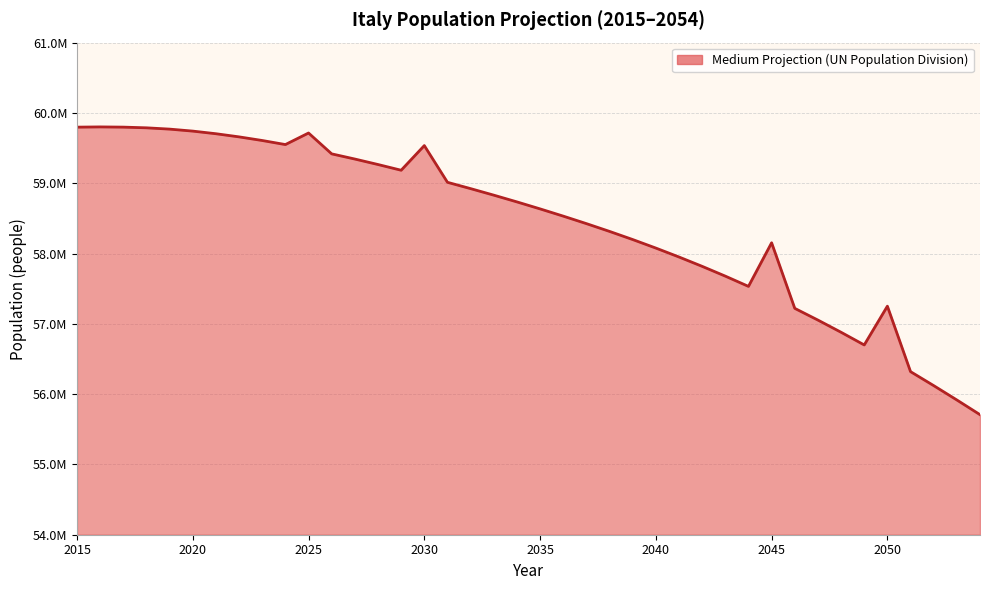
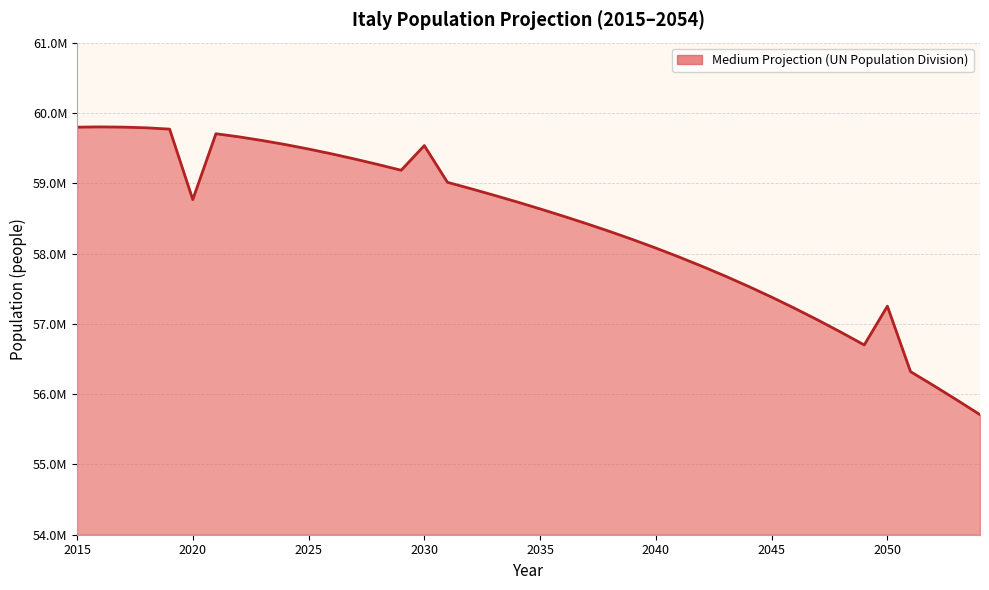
  {
    "2015": 59800000,
-   "2020": 59700000,
-   "2025": 59700000,
+   "2020": 58800000,
+   "2025": 59500000,
    "2030": 59500000,
    "2035": 58600000,
    "2040": 58100000,
-   "2045": 58200000,
+   "2045": 57400000,
    "2050": 57300000
  }
